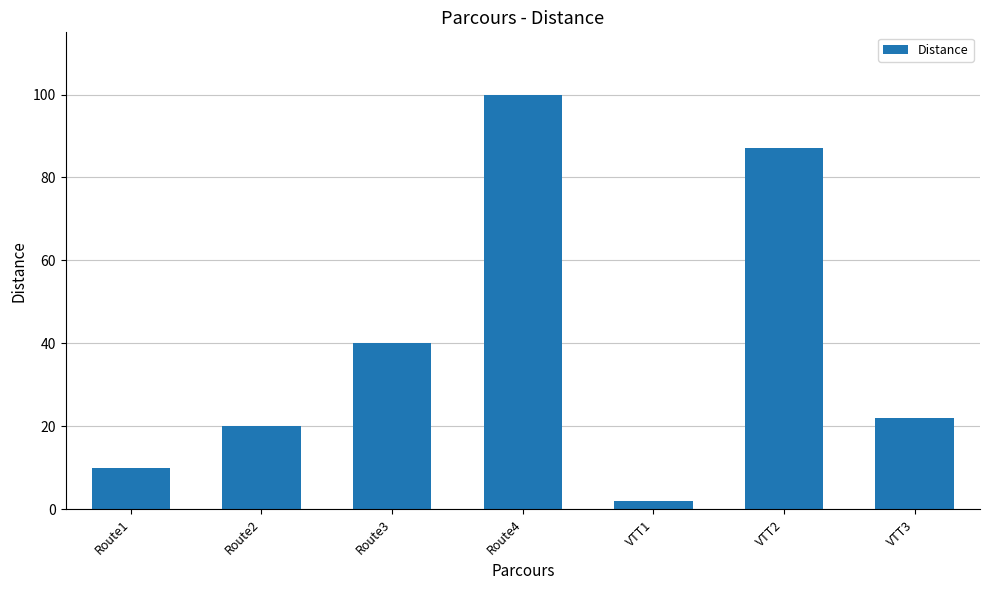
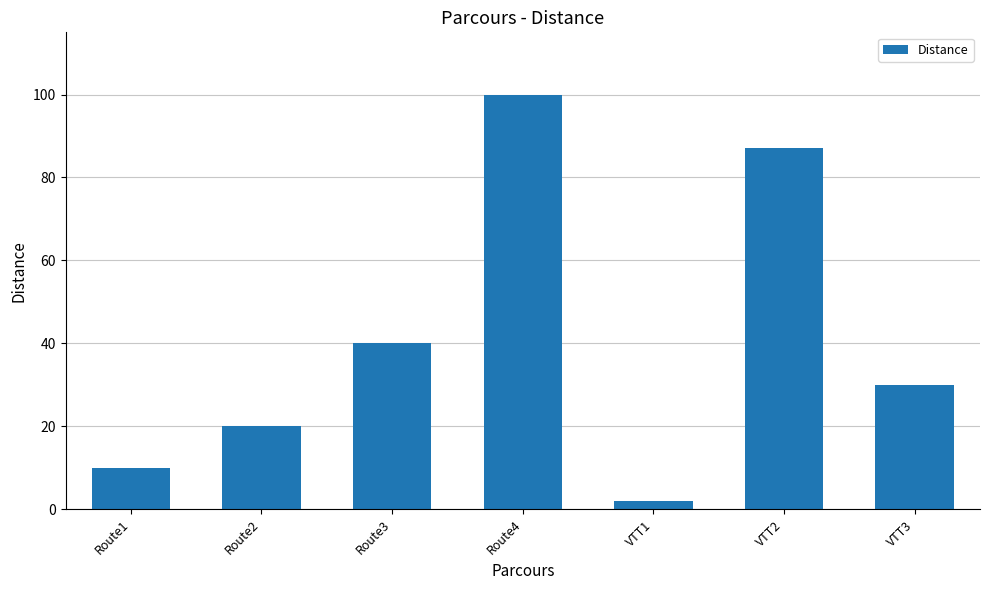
  {
    "Route1": 10,
    "Route2": 20,
    "Route3": 40,
    "Route4": 100,
    "VTT1": 2,
    "VTT2": 87,
-   "VTT3": 22
+   "VTT3": 30
  }
